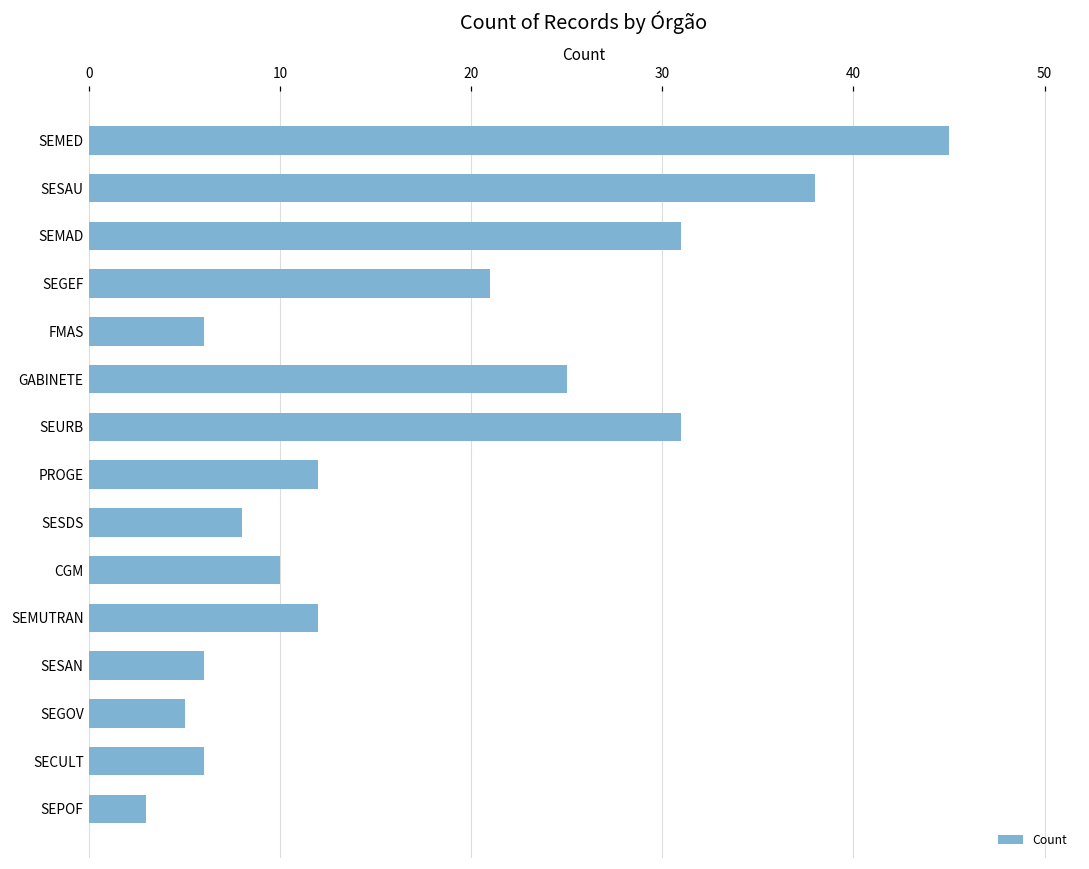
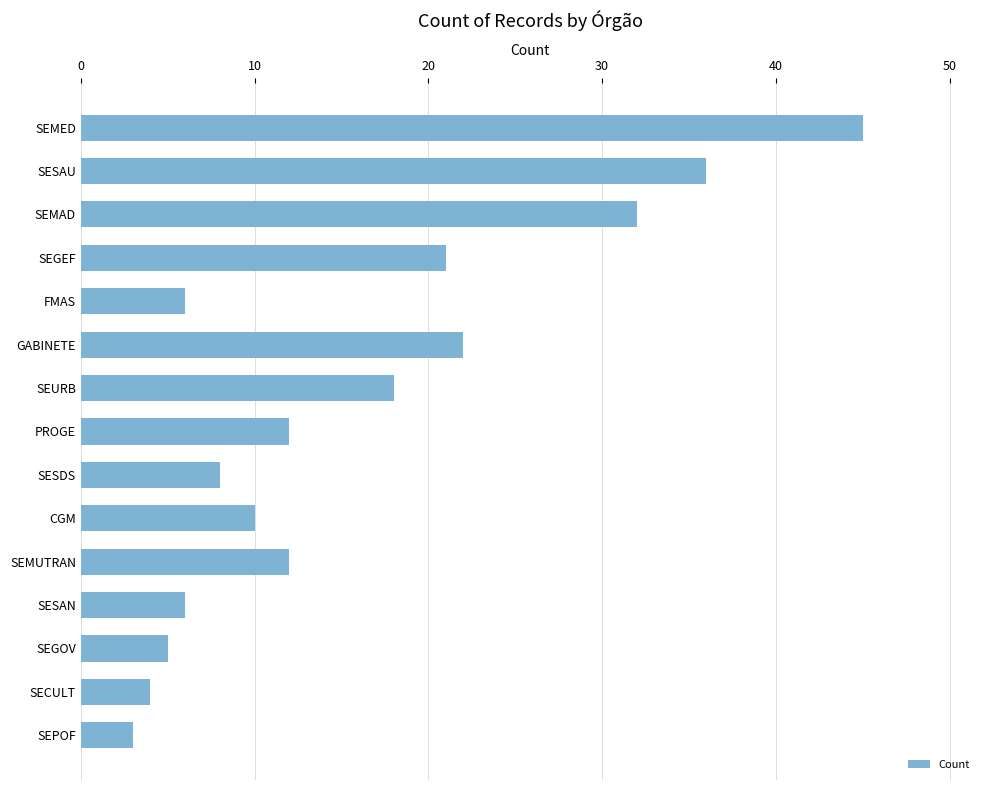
  {
    "SEMED": 45,
-   "SESAU": 38,
-   "SEMAD": 31,
+   "SESAU": 36,
+   "SEMAD": 32,
    "SEGEF": 21,
    "FMAS": 6,
-   "GABINETE": 25,
-   "SEURB": 31,
+   "GABINETE": 22,
+   "SEURB": 18,
    "PROGE": 12,
    "SESDS": 8,
    "CGM": 10,
    "SEMUTRAN": 12,
    "SESAN": 6,
    "SEGOV": 5,
-   "SECULT": 6,
+   "SECULT": 4,
    "SEPOF": 3
  }
